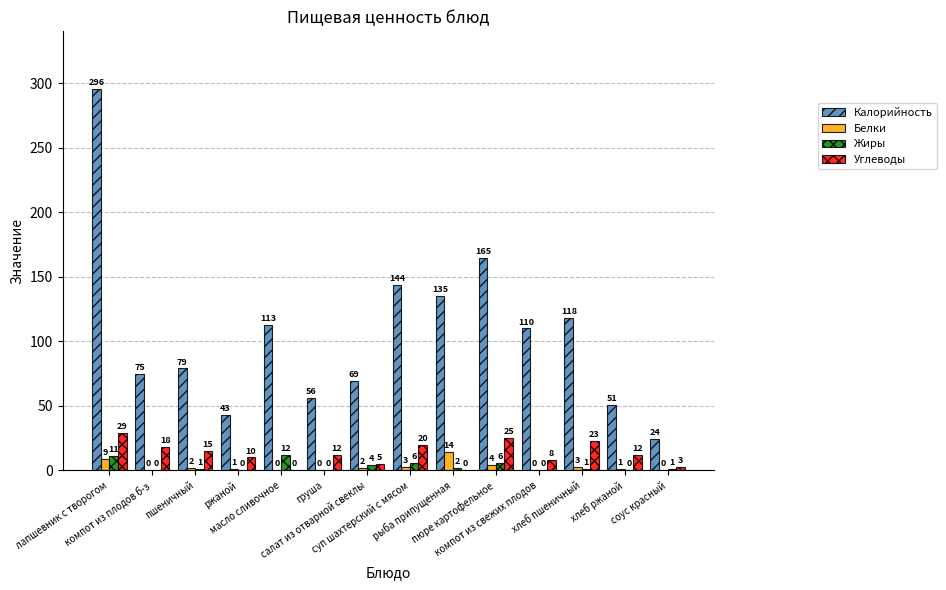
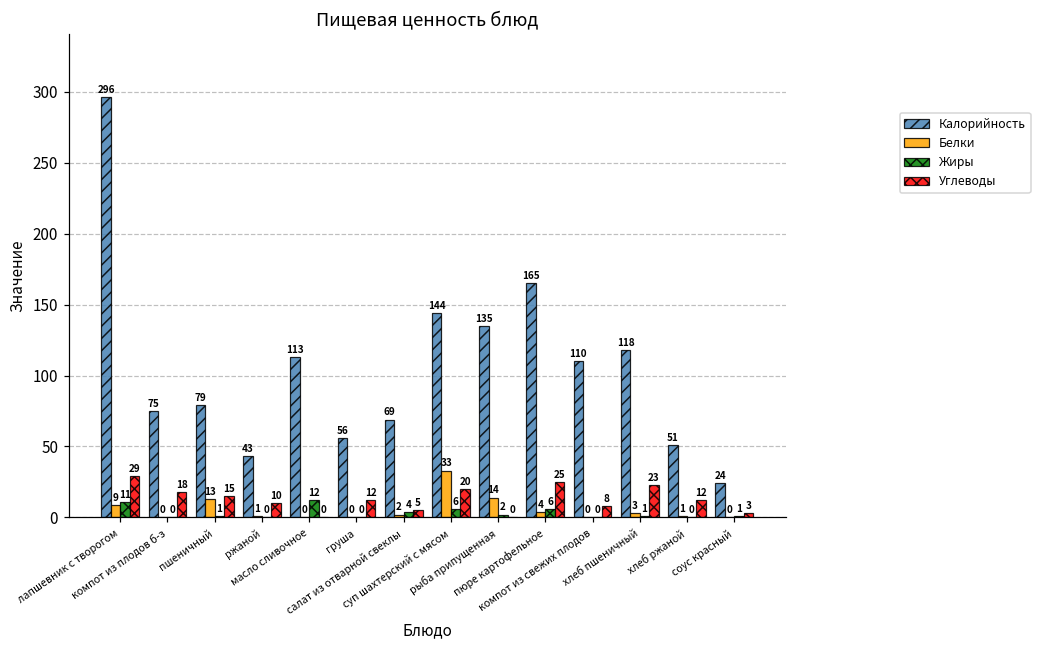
  {
    "Калорийность": {
      "лапшевник с творогом": 296,
      "компот из плодов б-з": 75,
      "пшеничный": 79,
      "ржаной": 43,
      "масло сливочное": 113,
      "груша": 56,
      "салат из отварной свеклы": 69,
      "суп шахтерский с мясом": 144,
      "рыба припущенная": 135,
      "пюре картофельное": 165,
      "компот из свежих плодов": 110,
      "хлеб пшеничный": 118,
      "хлеб ржаной": 51,
      "соус красный": 24
    },
    "Белки": {
      "лапшевник с творогом": 9,
      "компот из плодов б-з": 0,
-     "пшеничный": 2,
+     "пшеничный": 13,
      "ржаной": 1,
      "масло сливочное": 0,
      "груша": 0,
      "салат из отварной свеклы": 2,
-     "суп шахтерский с мясом": 3,
+     "суп шахтерский с мясом": 33,
      "рыба припущенная": 14,
      "пюре картофельное": 4,
      "компот из свежих плодов": 0,
      "хлеб пшеничный": 3,
      "хлеб ржаной": 1,
      "соус красный": 0
    },
    "Жиры": {
      "лапшевник с творогом": 11,
      "компот из плодов б-з": 0,
      "пшеничный": 1,
      "ржаной": 0,
      "масло сливочное": 12,
      "груша": 0,
      "салат из отварной свеклы": 4,
      "суп шахтерский с мясом": 6,
      "рыба припущенная": 2,
      "пюре картофельное": 6,
      "компот из свежих плодов": 0,
      "хлеб пшеничный": 1,
      "хлеб ржаной": 0,
      "соус красный": 1
    },
    "Углеводы": {
      "лапшевник с творогом": 29,
      "компот из плодов б-з": 18,
      "пшеничный": 15,
      "ржаной": 10,
      "масло сливочное": 0,
      "груша": 12,
      "салат из отварной свеклы": 5,
      "суп шахтерский с мясом": 20,
      "рыба припущенная": 0,
      "пюре картофельное": 25,
      "компот из свежих плодов": 8,
      "хлеб пшеничный": 23,
      "хлеб ржаной": 12,
      "соус красный": 3
    }
  }
